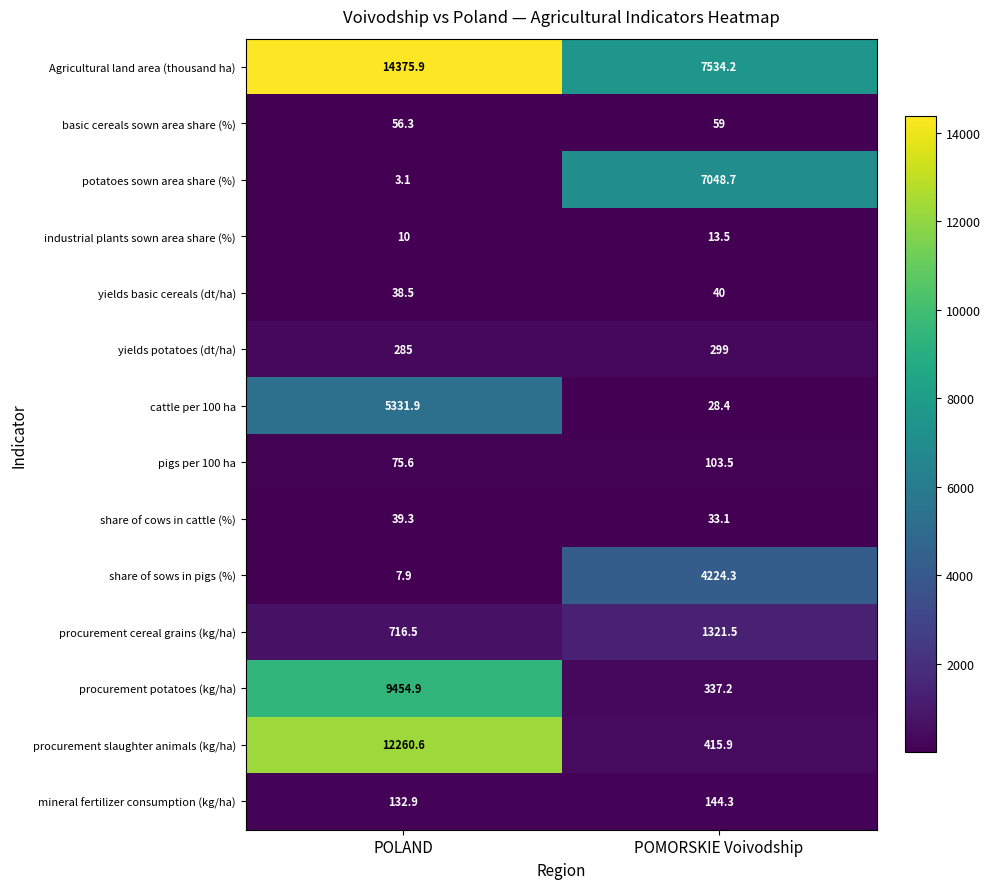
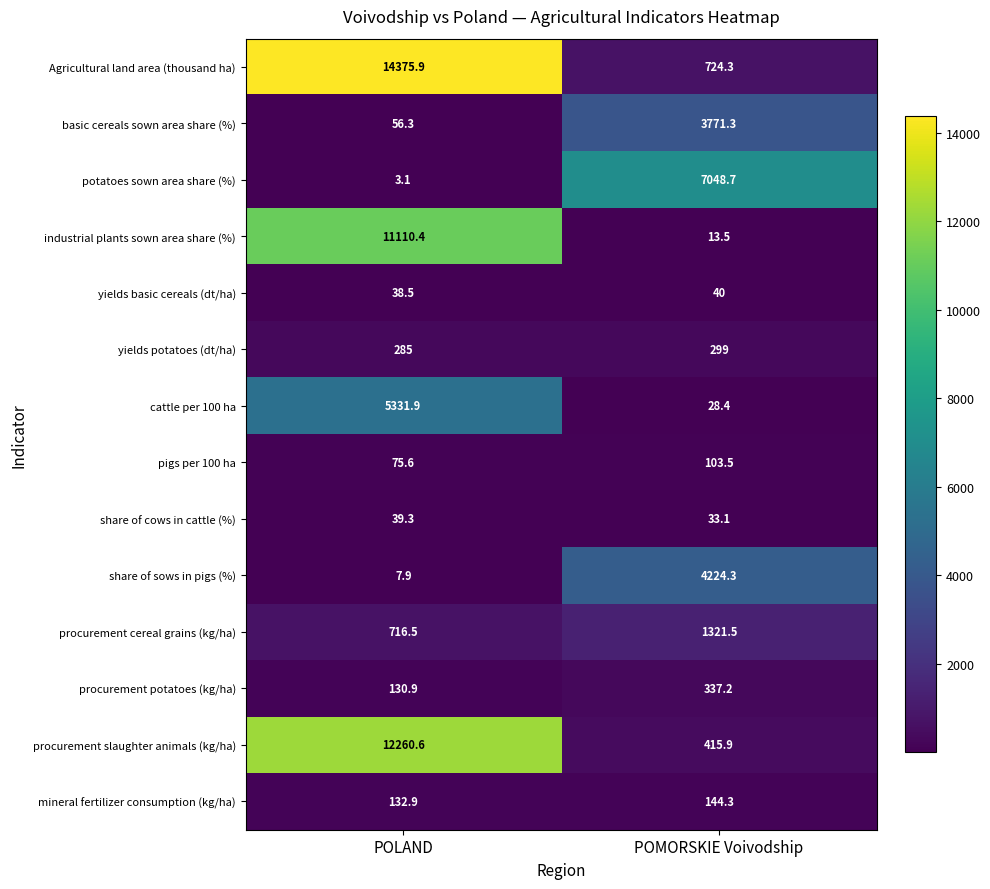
  {
    "Agricultural land area (thousand ha)": {
      "POLAND": 14375.9,
-     "POMORSKIE Voivodship": 7534.2
+     "POMORSKIE Voivodship": 724.3
    },
    "basic cereals sown area share (%)": {
      "POLAND": 56.3,
-     "POMORSKIE Voivodship": 59
+     "POMORSKIE Voivodship": 3771.3
    },
    "potatoes sown area share (%)": {
      "POLAND": 3.1,
      "POMORSKIE Voivodship": 7048.7
    },
    "industrial plants sown area share (%)": {
-     "POLAND": 10,
+     "POLAND": 11110.4,
      "POMORSKIE Voivodship": 13.5
    },
    "yields basic cereals (dt/ha)": {
      "POLAND": 38.5,
      "POMORSKIE Voivodship": 40
    },
    "yields potatoes (dt/ha)": {
      "POLAND": 285,
      "POMORSKIE Voivodship": 299
    },
    "cattle per 100 ha": {
      "POLAND": 5331.9,
      "POMORSKIE Voivodship": 28.4
    },
    "pigs per 100 ha": {
      "POLAND": 75.6,
      "POMORSKIE Voivodship": 103.5
    },
    "share of cows in cattle (%)": {
      "POLAND": 39.3,
      "POMORSKIE Voivodship": 33.1
    },
    "share of sows in pigs (%)": {
      "POLAND": 7.9,
      "POMORSKIE Voivodship": 4224.3
    },
    "procurement cereal grains (kg/ha)": {
      "POLAND": 716.5,
      "POMORSKIE Voivodship": 1321.5
    },
    "procurement potatoes (kg/ha)": {
-     "POLAND": 9454.9,
+     "POLAND": 130.9,
      "POMORSKIE Voivodship": 337.2
    },
    "procurement slaughter animals (kg/ha)": {
      "POLAND": 12260.6,
      "POMORSKIE Voivodship": 415.9
    },
    "mineral fertilizer consumption (kg/ha)": {
      "POLAND": 132.9,
      "POMORSKIE Voivodship": 144.3
    }
  }
